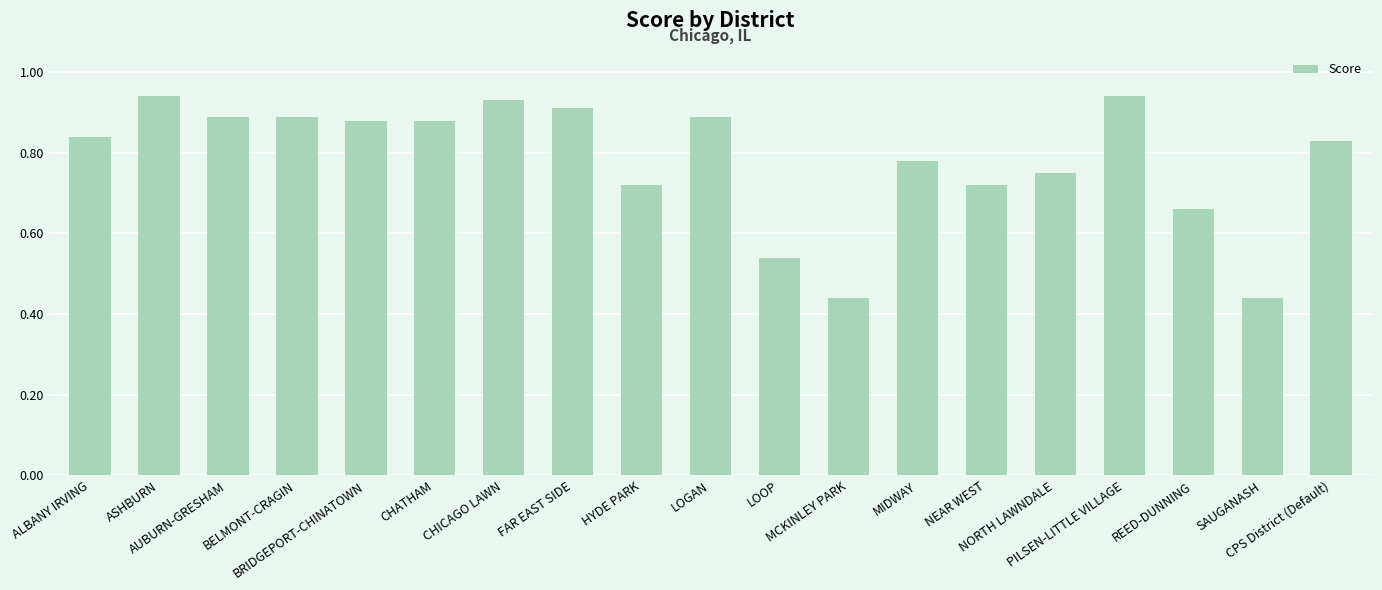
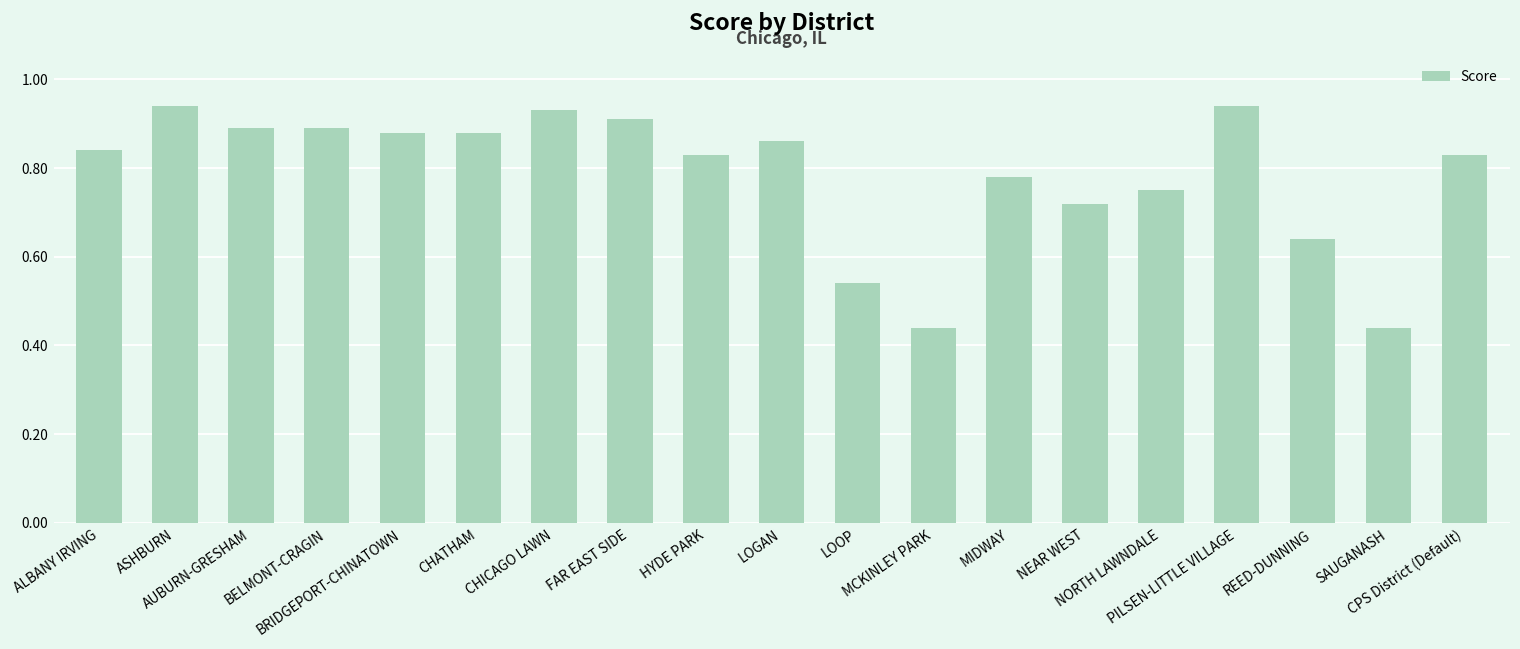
  {
    "ALBANY IRVING": 0.84,
    "ASHBURN": 0.94,
    "AUBURN-GRESHAM": 0.89,
    "BELMONT-CRAGIN": 0.89,
    "BRIDGEPORT-CHINATOWN": 0.88,
    "CHATHAM": 0.88,
    "CHICAGO LAWN": 0.93,
    "FAR EAST SIDE": 0.91,
-   "HYDE PARK": 0.72,
-   "LOGAN": 0.89,
+   "HYDE PARK": 0.83,
+   "LOGAN": 0.86,
    "LOOP": 0.54,
    "MCKINLEY PARK": 0.44,
    "MIDWAY": 0.78,
    "NEAR WEST": 0.72,
    "NORTH LAWNDALE": 0.75,
    "PILSEN-LITTLE VILLAGE": 0.94,
-   "REED-DUNNING": 0.66,
+   "REED-DUNNING": 0.64,
    "SAUGANASH": 0.44,
    "CPS District (Default)": 0.83
  }
